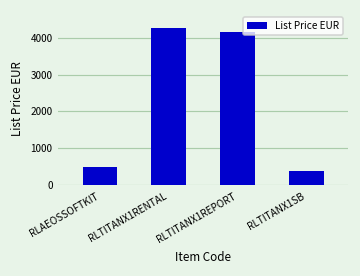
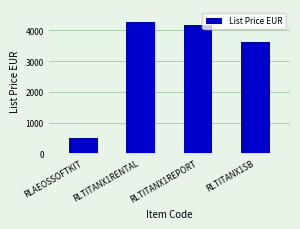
  {
    "RLAEOSSOFTKIT": 500,
    "RLTITANX1RENTAL": 4300,
    "RLTITANX1REPORT": 4200,
-   "RLTITANX1SB": 400
+   "RLTITANX1SB": 3600
  }
